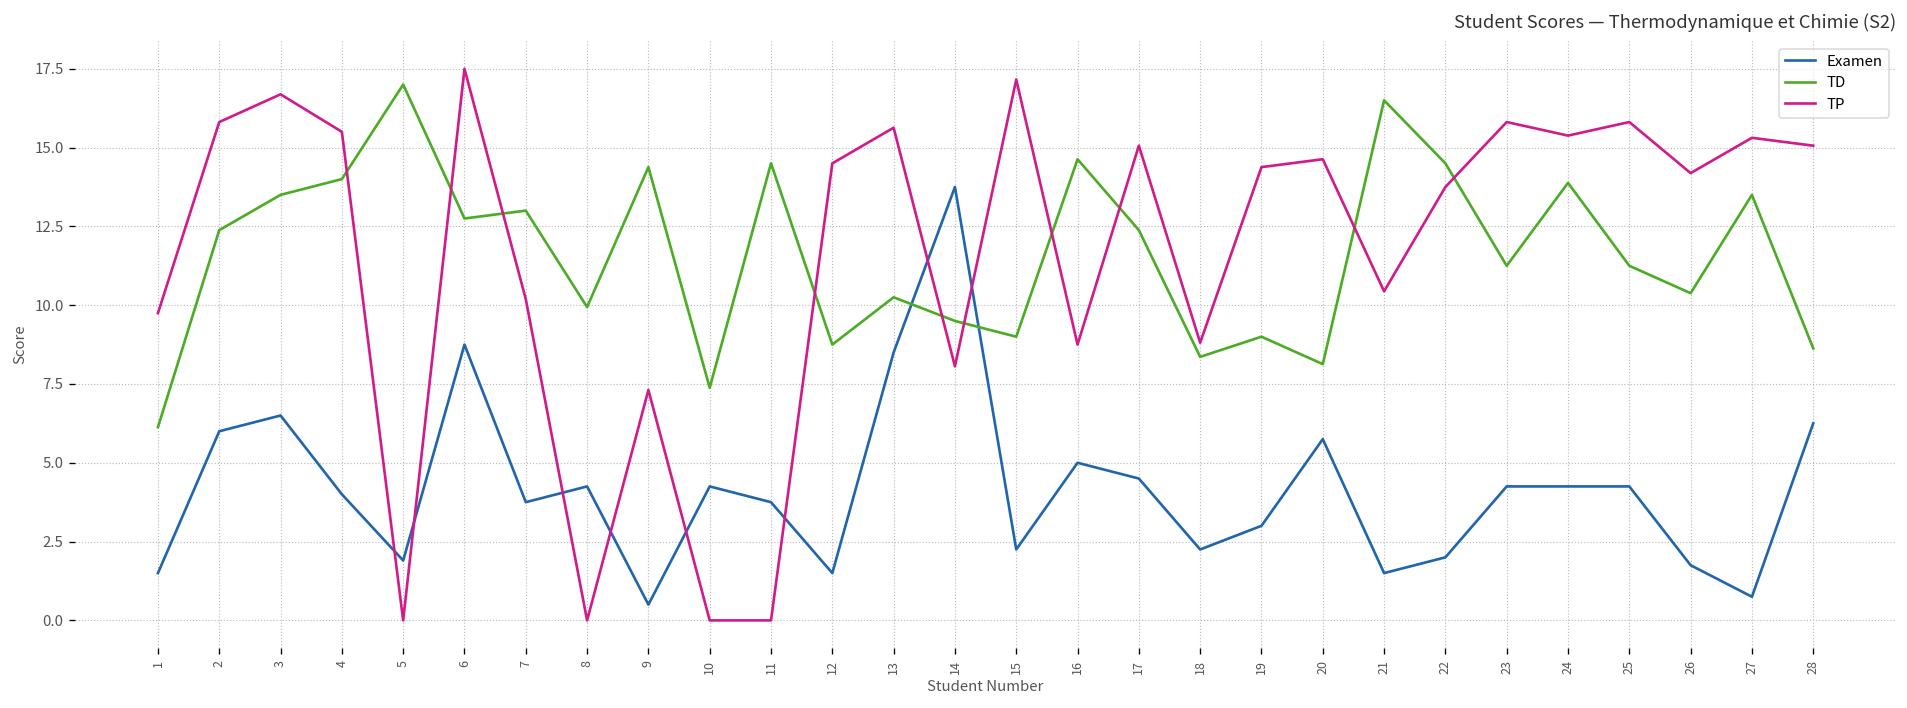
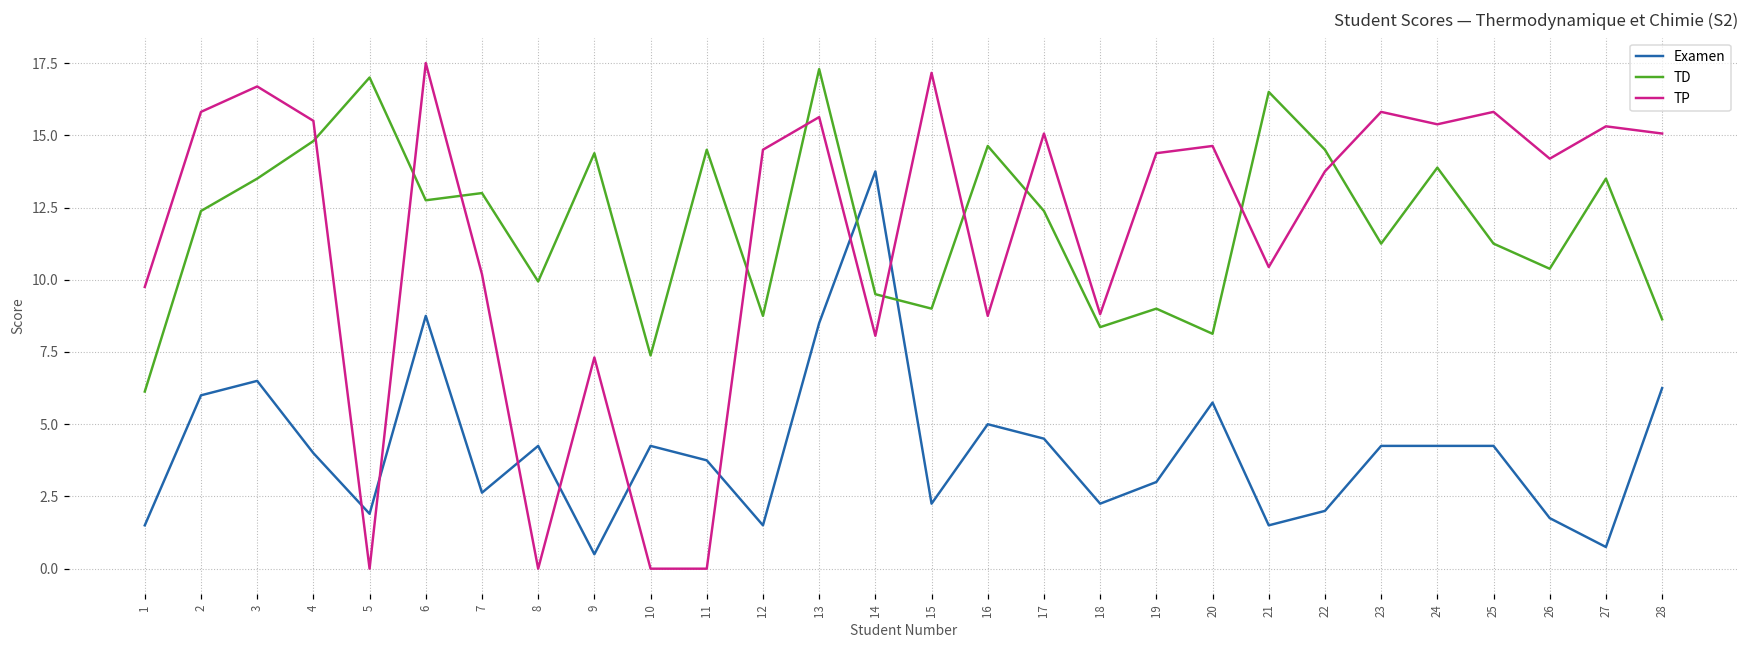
  {
    "Examen": {
      "1": 1.5,
      "2": 6.0,
      "3": 6.5,
      "4": 4.0,
      "5": 1.9,
      "6": 8.8,
-     "7": 3.8,
+     "7": 2.6,
      "8": 4.3,
      "9": 0.5,
      "10": 4.3,
      "11": 3.8,
      "12": 1.5,
      "13": 8.5,
      "14": 13.8,
      "15": 2.3,
      "16": 5.0,
      "17": 4.5,
      "18": 2.3,
      "19": 3.0,
      "20": 5.8,
      "21": 1.5,
      "22": 2.0,
      "23": 4.3,
      "24": 4.3,
      "25": 4.3,
      "26": 1.8,
      "27": 0.8,
      "28": 6.3
    },
    "TD": {
      "1": 6.1,
      "2": 12.4,
      "3": 13.5,
-     "4": 14.0,
+     "4": 14.8,
      "5": 17.0,
      "6": 12.8,
      "7": 13.0,
      "8": 9.9,
      "9": 14.4,
      "10": 7.4,
      "11": 14.5,
      "12": 8.8,
-     "13": 10.3,
+     "13": 17.3,
      "14": 9.5,
      "15": 9.0,
      "16": 14.6,
      "17": 12.4,
      "18": 8.4,
      "19": 9.0,
      "20": 8.1,
      "21": 16.5,
      "22": 14.5,
      "23": 11.3,
      "24": 13.9,
      "25": 11.3,
      "26": 10.4,
      "27": 13.5,
      "28": 8.6
    },
    "TP": {
      "1": 9.8,
      "2": 15.8,
      "3": 16.7,
      "4": 15.5,
      "5": 0.0,
      "6": 17.5,
      "7": 10.2,
      "8": 0.0,
      "9": 7.3,
      "10": 0.0,
      "11": 0.0,
      "12": 14.5,
      "13": 15.6,
      "14": 8.1,
      "15": 17.2,
      "16": 8.8,
      "17": 15.1,
      "18": 8.8,
      "19": 14.4,
      "20": 14.6,
      "21": 10.4,
      "22": 13.8,
      "23": 15.8,
      "24": 15.4,
      "25": 15.8,
      "26": 14.2,
      "27": 15.3,
      "28": 15.1
    }
  }
